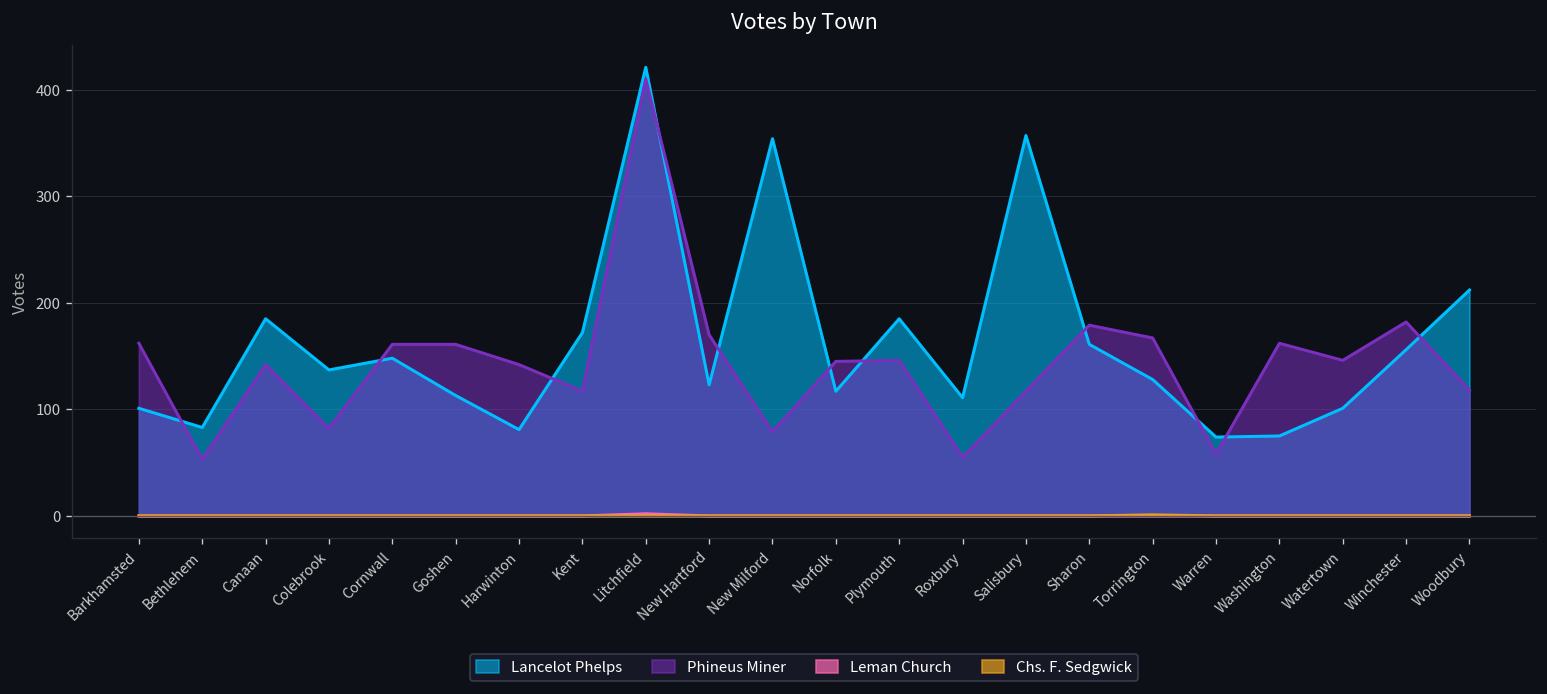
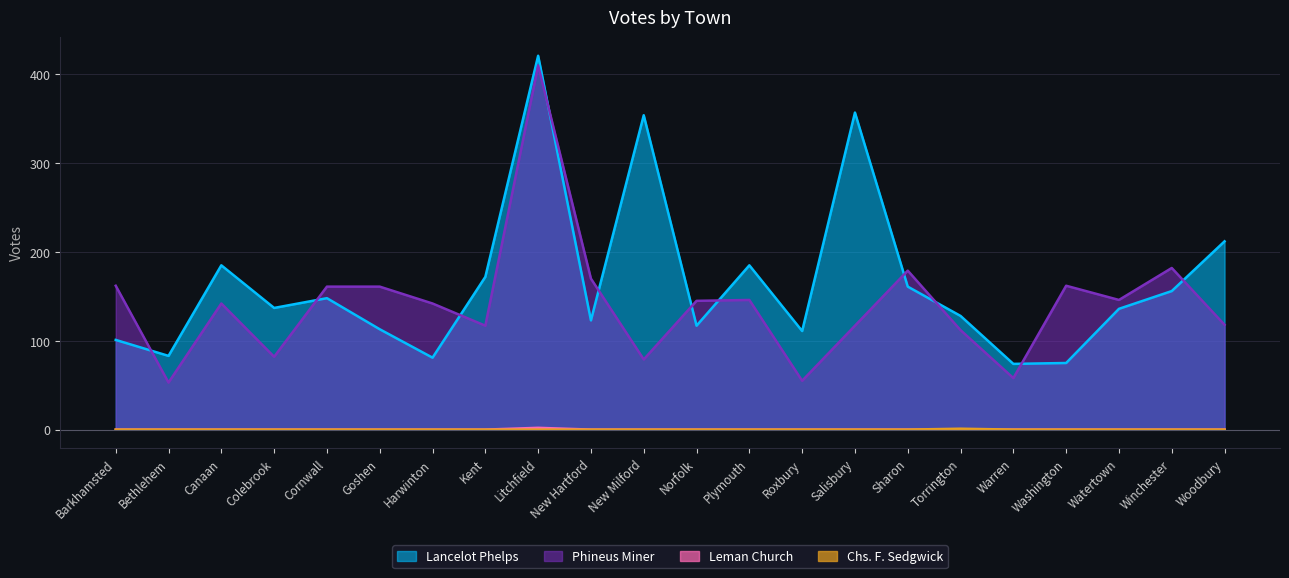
  {
    "Lancelot Phelps": {
      "Barkhamsted": 100,
      "Bethlehem": 80,
      "Canaan": 190,
      "Colebrook": 140,
      "Cornwall": 150,
      "Goshen": 110,
      "Harwinton": 80,
      "Kent": 170,
      "Litchfield": 420,
      "New Hartford": 120,
      "New Milford": 350,
      "Norfolk": 120,
      "Plymouth": 190,
      "Roxbury": 110,
      "Salisbury": 360,
      "Sharon": 160,
      "Torrington": 130,
      "Warren": 70,
      "Washington": 80,
-     "Watertown": 100,
+     "Watertown": 140,
      "Winchester": 160,
      "Woodbury": 210
    },
    "Phineus Miner": {
      "Barkhamsted": 160,
      "Bethlehem": 50,
      "Canaan": 140,
      "Colebrook": 80,
      "Cornwall": 160,
      "Goshen": 160,
      "Harwinton": 140,
      "Kent": 120,
      "Litchfield": 410,
      "New Hartford": 170,
      "New Milford": 80,
      "Norfolk": 150,
      "Plymouth": 150,
      "Roxbury": 60,
      "Salisbury": 120,
      "Sharon": 180,
-     "Torrington": 170,
+     "Torrington": 110,
      "Warren": 60,
      "Washington": 160,
      "Watertown": 150,
      "Winchester": 180,
      "Woodbury": 120
    }
  }
